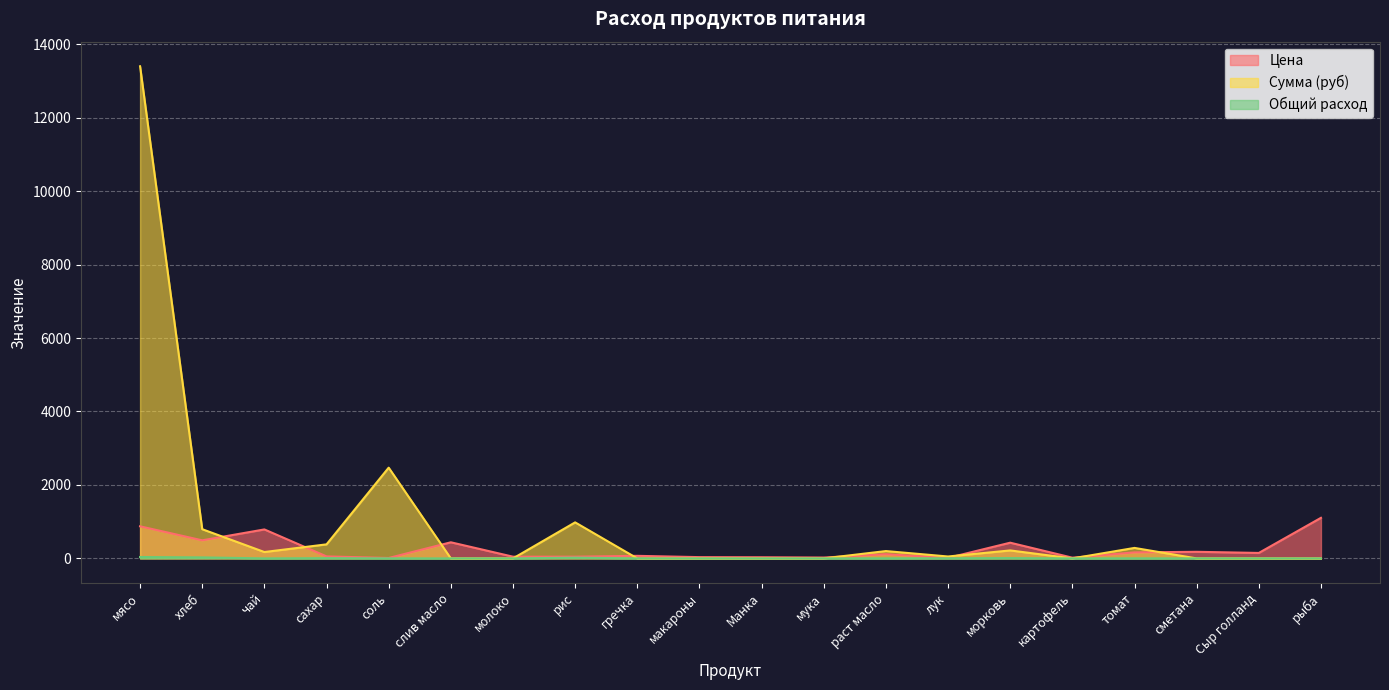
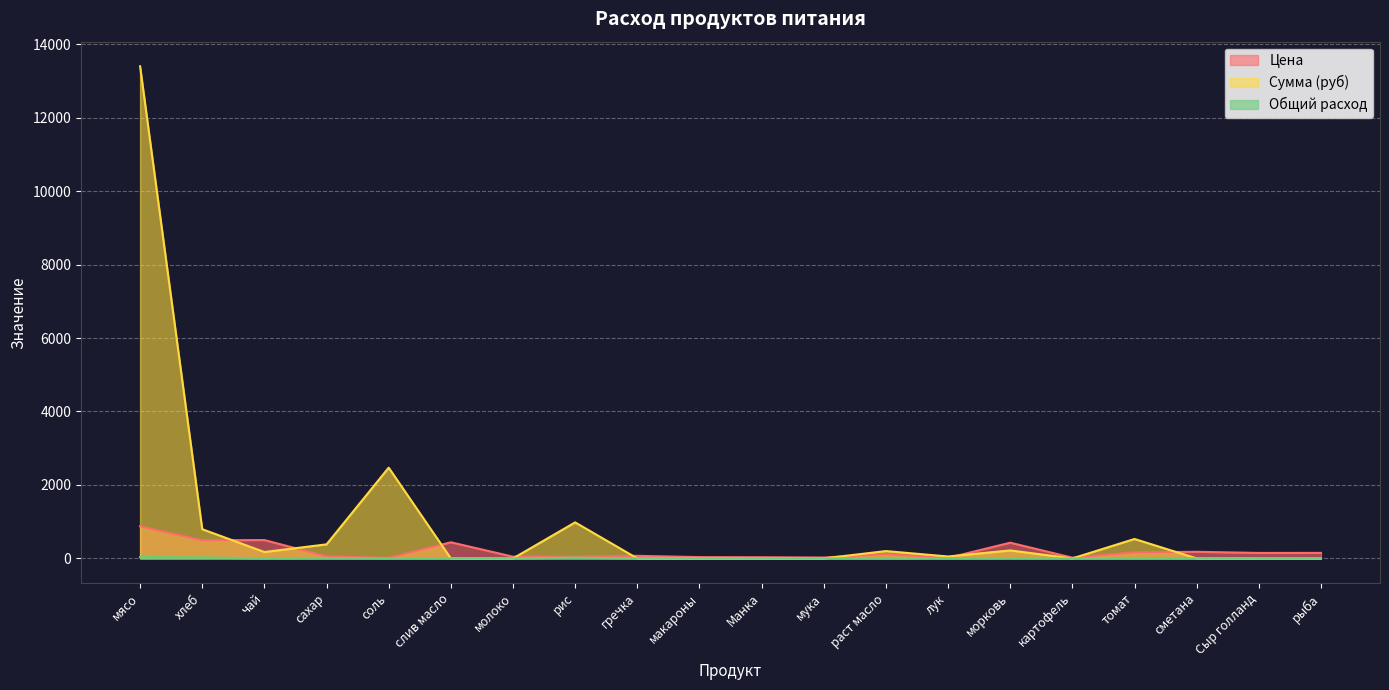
  {
    "Цена": {
      "мясо": 900,
      "хлеб": 500,
-     "чай": 800,
+     "чай": 500,
      "слив масло": 400,
      "гречка": 100,
      "раст масло": 100,
      "морковь": 400,
      "томат": 200,
      "сметана": 200,
      "Сыр голланд": 100,
-     "рыба": 1100
+     "рыба": 200
    },
    "Сумма (руб)": {
      "мясо": 13400,
      "хлеб": 800,
      "чай": 200,
      "сахар": 400,
      "соль": 2500,
      "рис": 1000,
      "раст масло": 200,
      "морковь": 200,
-     "томат": 300
+     "томат": 500
    },
    "Общий расход": {
      "мясо": 0,
      "хлеб": 0,
      "чай": 0,
      "раст масло": 0,
      "морковь": 0,
      "томат": 0
    }
  }
